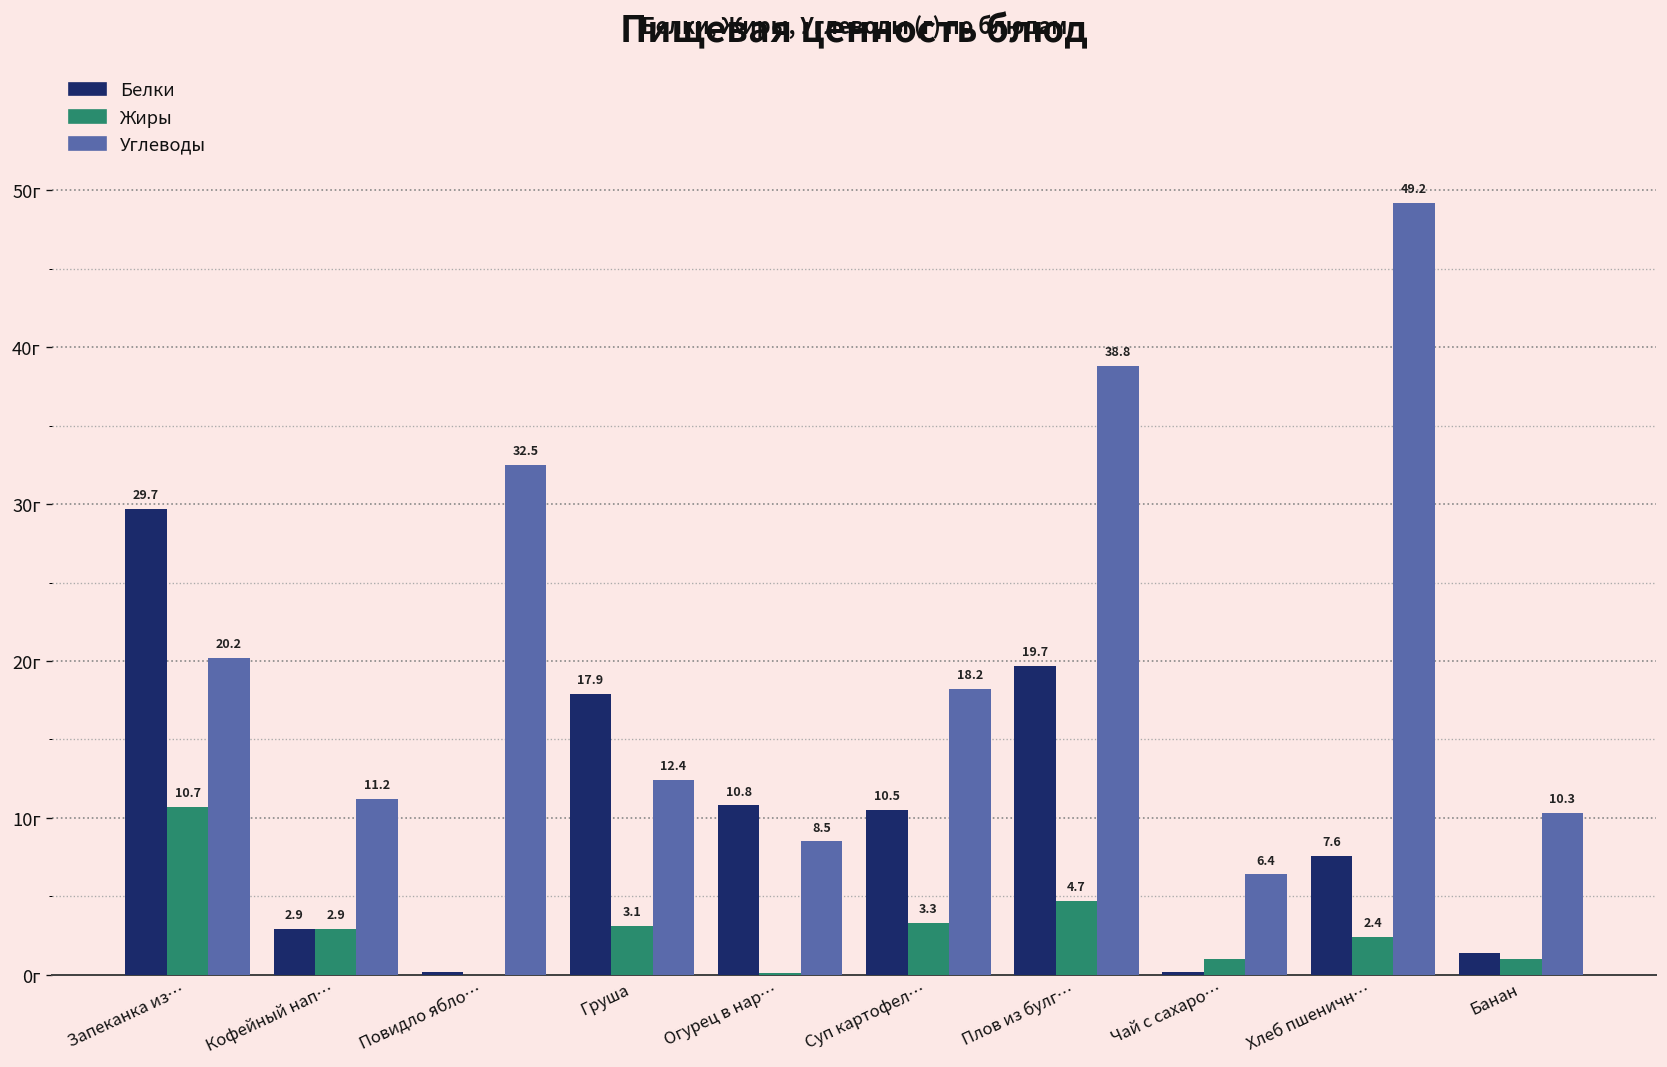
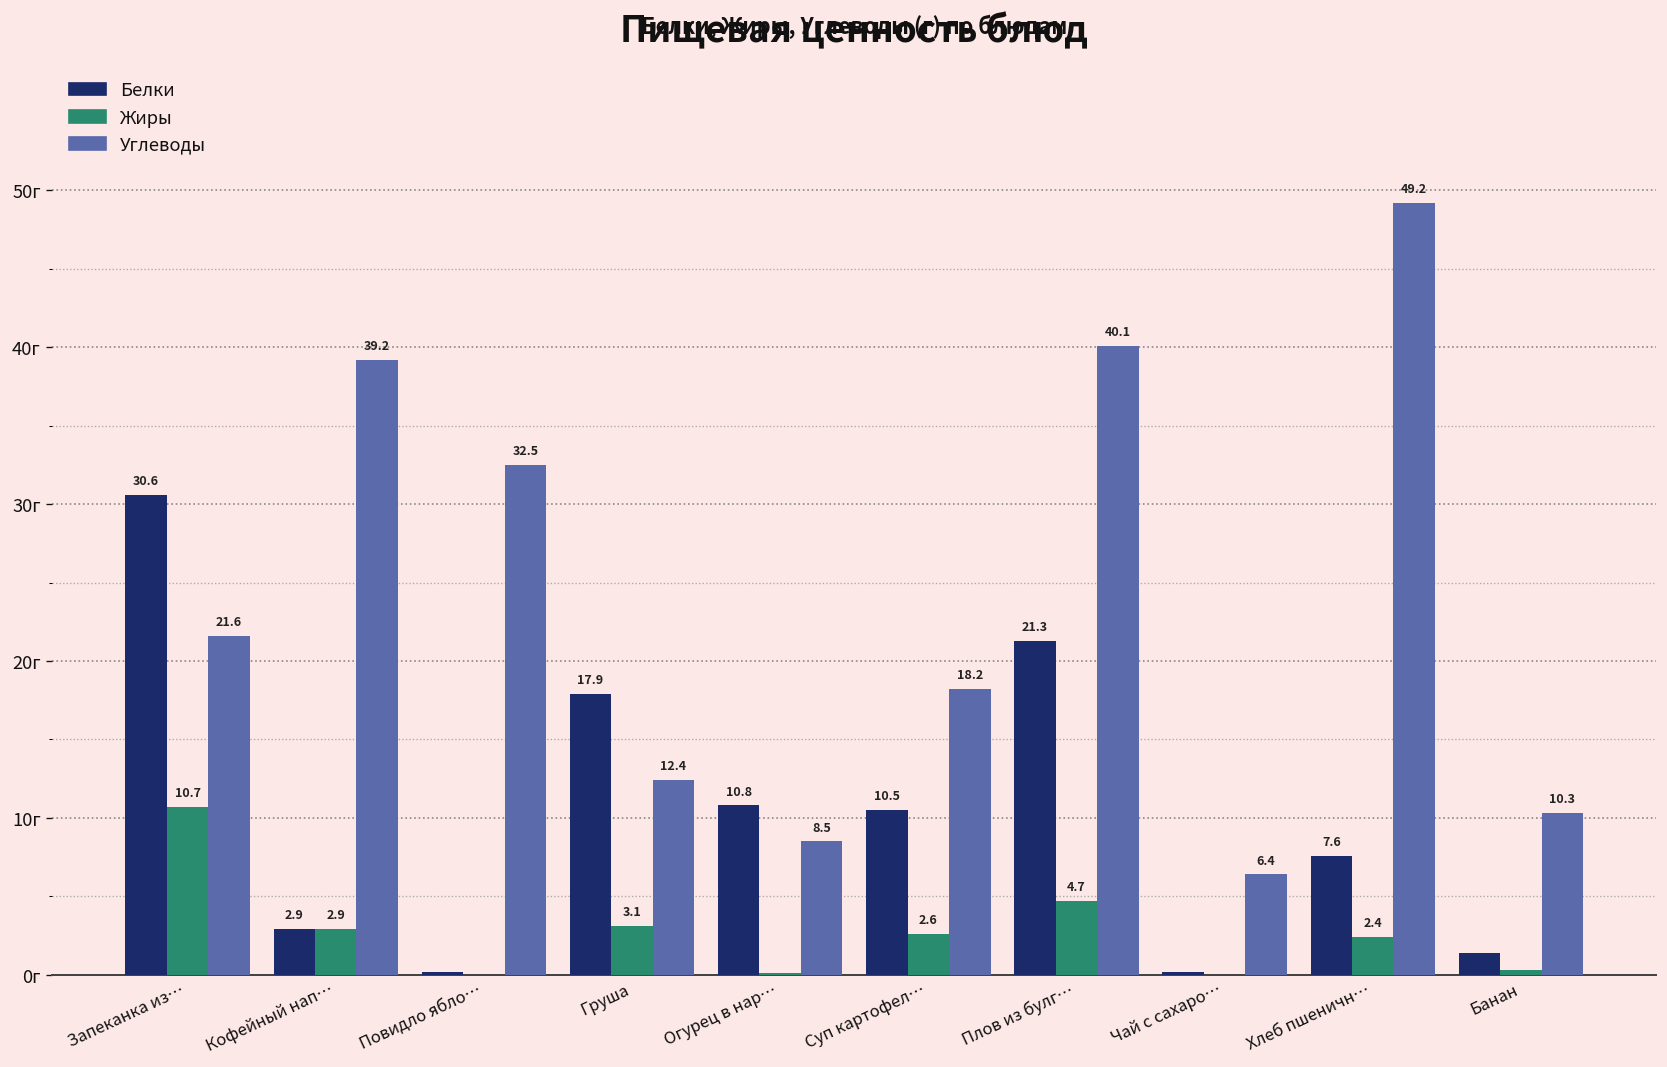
  {
    "Белки": {
-     "Запеканка из…": "29.7",
+     "Запеканка из…": "30.6",
      "Кофейный нап…": "2.9",
      "Груша": "17.9",
      "Огурец в нар…": "10.8",
      "Суп картофел…": "10.5",
-     "Плов из булг…": "19.7",
+     "Плов из булг…": "21.3",
      "Хлеб пшеничн…": "7.6"
    },
    "Жиры": {
      "Запеканка из…": "10.7",
      "Кофейный нап…": "2.9",
      "Груша": "3.1",
-     "Суп картофел…": "3.3",
+     "Суп картофел…": "2.6",
      "Плов из булг…": "4.7",
-     "Чай с сахаро…": "1г",
+     "Чай с сахаро…": "0г",
      "Хлеб пшеничн…": "2.4",
-     "Банан": "1.0г"
+     "Банан": "0.3г"
    },
    "Углеводы": {
-     "Запеканка из…": "20.2",
-     "Кофейный нап…": "11.2",
+     "Запеканка из…": "21.6",
+     "Кофейный нап…": "39.2",
      "Повидло ябло…": "32.5",
      "Груша": "12.4",
      "Огурец в нар…": "8.5",
      "Суп картофел…": "18.2",
-     "Плов из булг…": "38.8",
+     "Плов из булг…": "40.1",
      "Чай с сахаро…": "6.4",
      "Хлеб пшеничн…": "49.2",
      "Банан": "10.3"
    }
  }
